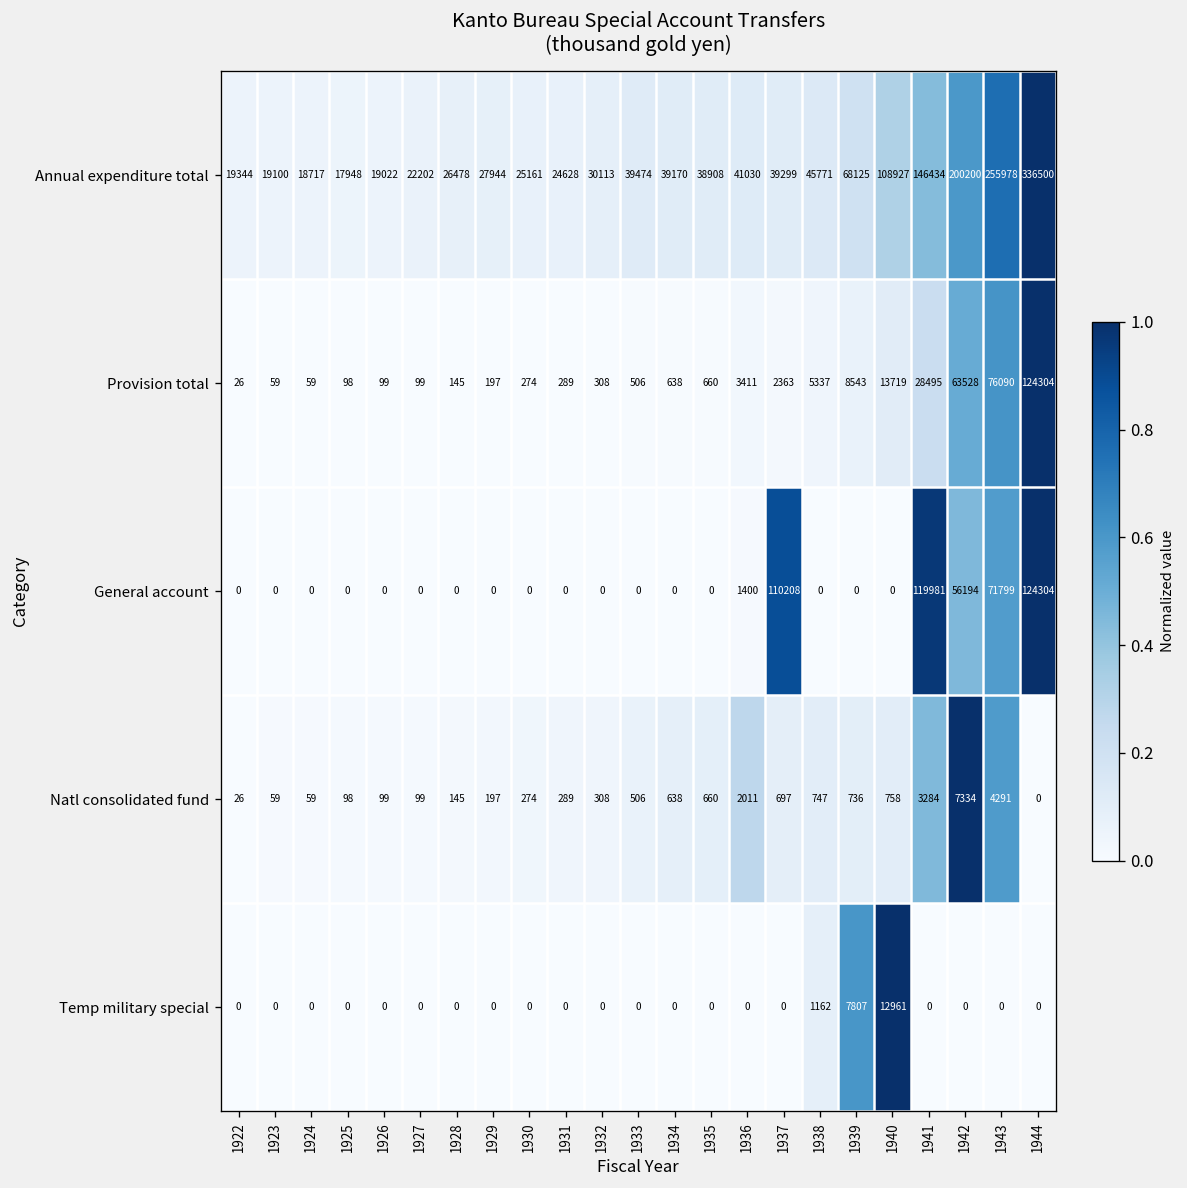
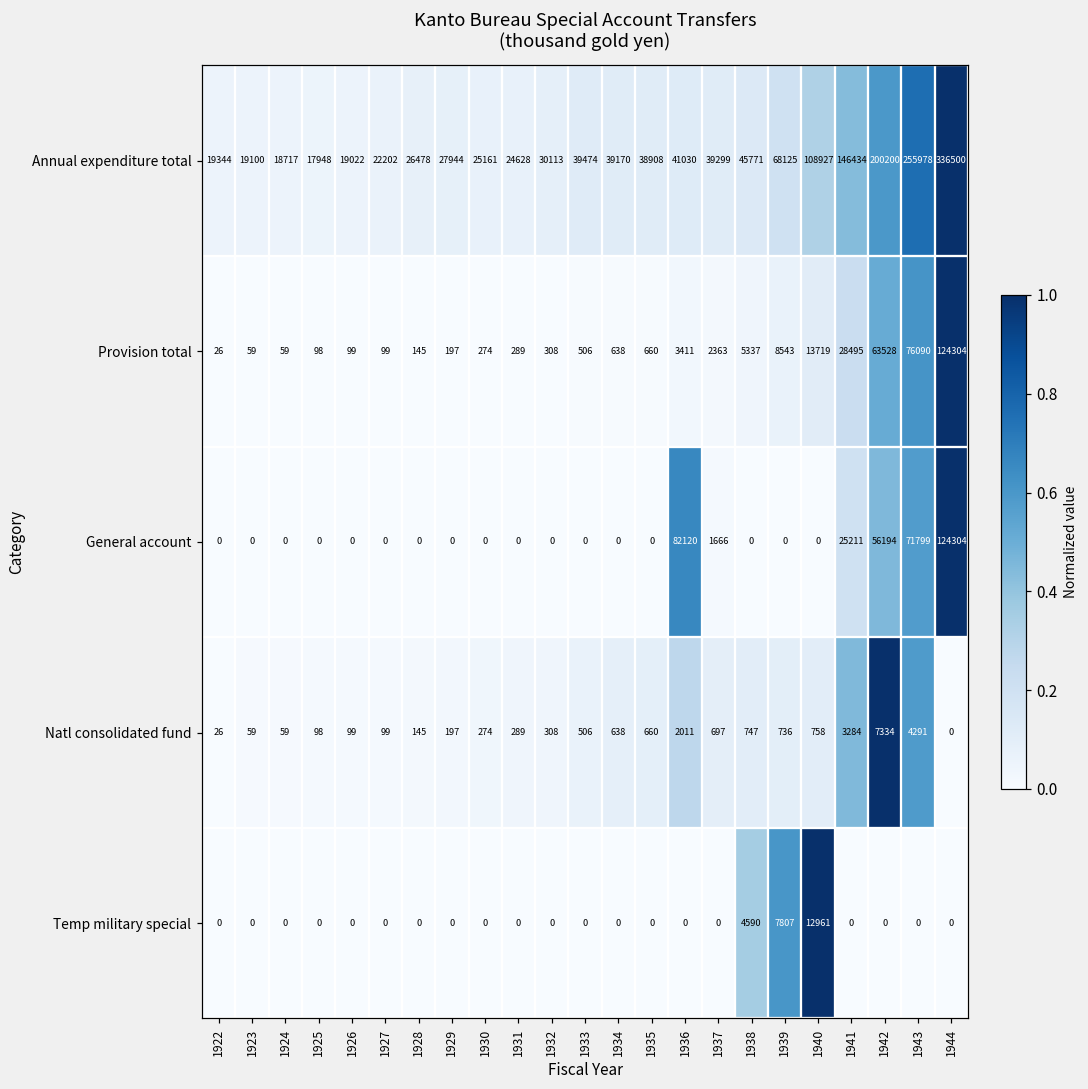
  {
    "Annual expenditure total": {
      "1922": 19344,
      "1923": 19100,
      "1924": 18717,
      "1925": 17948,
      "1926": 19022,
      "1927": 22202,
      "1928": 26478,
      "1929": 27944,
      "1930": 25161,
      "1931": 24628,
      "1932": 30113,
      "1933": 39474,
      "1934": 39170,
      "1935": 38908,
      "1936": 41030,
      "1937": 39299,
      "1938": 45771,
      "1939": 68125,
      "1940": 108927,
      "1941": 146434,
      "1942": 200200,
      "1943": 255978,
      "1944": 336500
    },
    "Provision total": {
      "1922": 26,
      "1923": 59,
      "1924": 59,
      "1925": 98,
      "1926": 99,
      "1927": 99,
      "1928": 145,
      "1929": 197,
      "1930": 274,
      "1931": 289,
      "1932": 308,
      "1933": 506,
      "1934": 638,
      "1935": 660,
      "1936": 3411,
      "1937": 2363,
      "1938": 5337,
      "1939": 8543,
      "1940": 13719,
      "1941": 28495,
      "1942": 63528,
      "1943": 76090,
      "1944": 124304
    },
    "General account": {
      "1922": 0,
      "1923": 0,
      "1924": 0,
      "1925": 0,
      "1926": 0,
      "1927": 0,
      "1928": 0,
      "1929": 0,
      "1930": 0,
      "1931": 0,
      "1932": 0,
      "1933": 0,
      "1934": 0,
      "1935": 0,
-     "1936": 1400,
-     "1937": 110208,
+     "1936": 82120,
+     "1937": 1666,
      "1938": 0,
      "1939": 0,
      "1940": 0,
-     "1941": 119981,
+     "1941": 25211,
      "1942": 56194,
      "1943": 71799,
      "1944": 124304
    },
    "Natl consolidated fund": {
      "1922": 26,
      "1923": 59,
      "1924": 59,
      "1925": 98,
      "1926": 99,
      "1927": 99,
      "1928": 145,
      "1929": 197,
      "1930": 274,
      "1931": 289,
      "1932": 308,
      "1933": 506,
      "1934": 638,
      "1935": 660,
      "1936": 2011,
      "1937": 697,
      "1938": 747,
      "1939": 736,
      "1940": 758,
      "1941": 3284,
      "1942": 7334,
      "1943": 4291,
      "1944": 0
    },
    "Temp military special": {
      "1922": 0,
      "1923": 0,
      "1924": 0,
      "1925": 0,
      "1926": 0,
      "1927": 0,
      "1928": 0,
      "1929": 0,
      "1930": 0,
      "1931": 0,
      "1932": 0,
      "1933": 0,
      "1934": 0,
      "1935": 0,
      "1936": 0,
      "1937": 0,
-     "1938": 1162,
+     "1938": 4590,
      "1939": 7807,
      "1940": 12961,
      "1941": 0,
      "1942": 0,
      "1943": 0,
      "1944": 0
    }
  }
